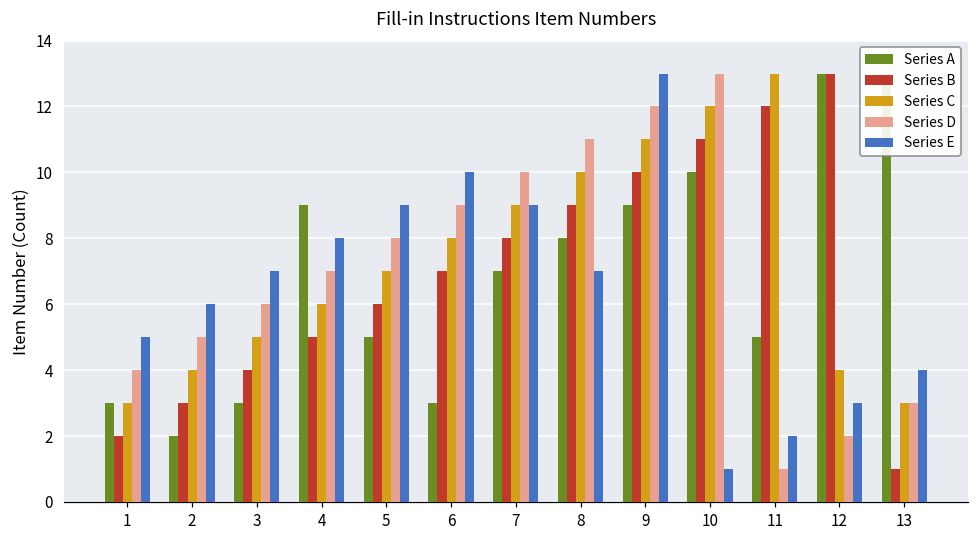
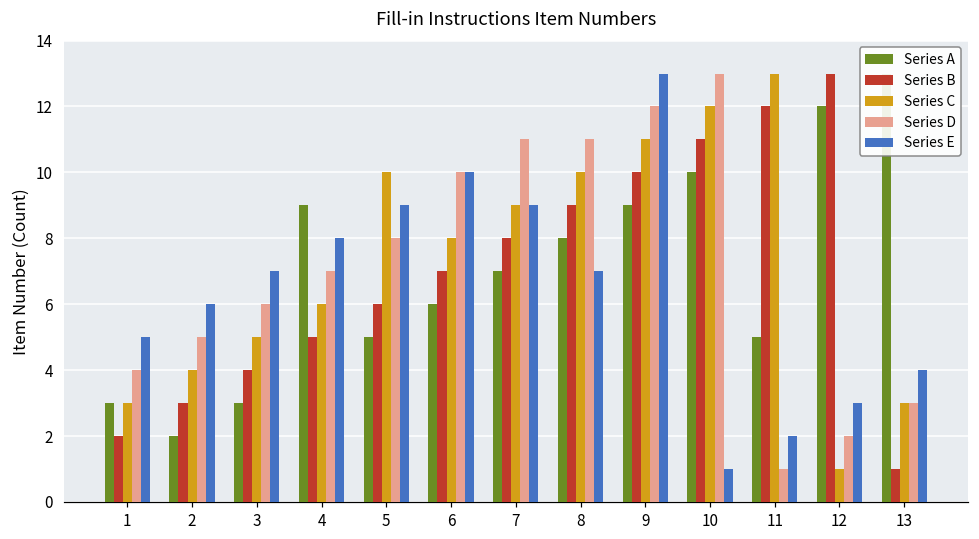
  {
    "Series A": {
      "1": 3,
      "2": 2,
      "3": 3,
      "4": 9,
      "5": 5,
-     "6": 3,
+     "6": 6,
      "7": 7,
      "8": 8,
      "9": 9,
      "10": 10,
      "11": 5,
-     "12": 13
+     "12": 12
    },
    "Series B": {
      "1": 2,
      "2": 3,
      "3": 4,
      "4": 5,
      "5": 6,
      "6": 7,
      "7": 8,
      "8": 9,
      "9": 10,
      "10": 11,
      "11": 12,
      "12": 13,
      "13": 1
    },
    "Series C": {
      "1": 3,
      "2": 4,
      "3": 5,
      "4": 6,
-     "5": 7,
+     "5": 10,
      "6": 8,
      "7": 9,
      "8": 10,
      "9": 11,
      "10": 12,
      "11": 13,
-     "12": 4,
+     "12": 1,
      "13": 3
    },
    "Series D": {
      "1": 4,
      "2": 5,
      "3": 6,
      "4": 7,
      "5": 8,
-     "6": 9,
-     "7": 10,
+     "6": 10,
+     "7": 11,
      "8": 11,
      "9": 12,
      "10": 13,
      "11": 1,
      "12": 2,
      "13": 3
    },
    "Series E": {
      "1": 5,
      "2": 6,
      "3": 7,
      "4": 8,
      "5": 9,
      "6": 10,
      "7": 9,
      "8": 7,
      "9": 13,
      "10": 1,
      "11": 2,
      "12": 3,
      "13": 4
    }
  }
